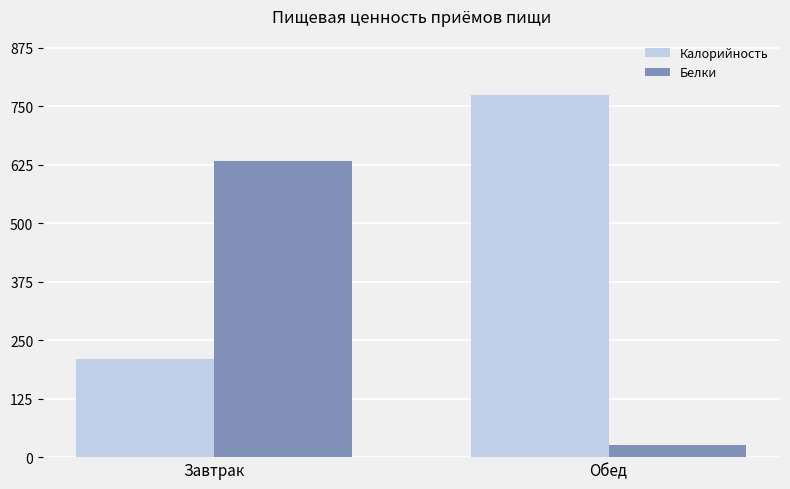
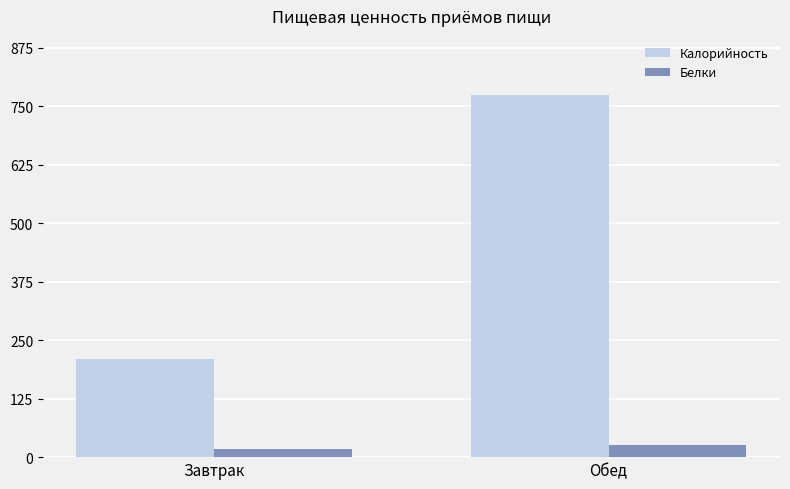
  {
    "Калорийность": {
      "Завтрак": 210,
      "Обед": 770
    },
    "Белки": {
-     "Завтрак": 630,
+     "Завтрак": 20,
      "Обед": 30
    }
  }
